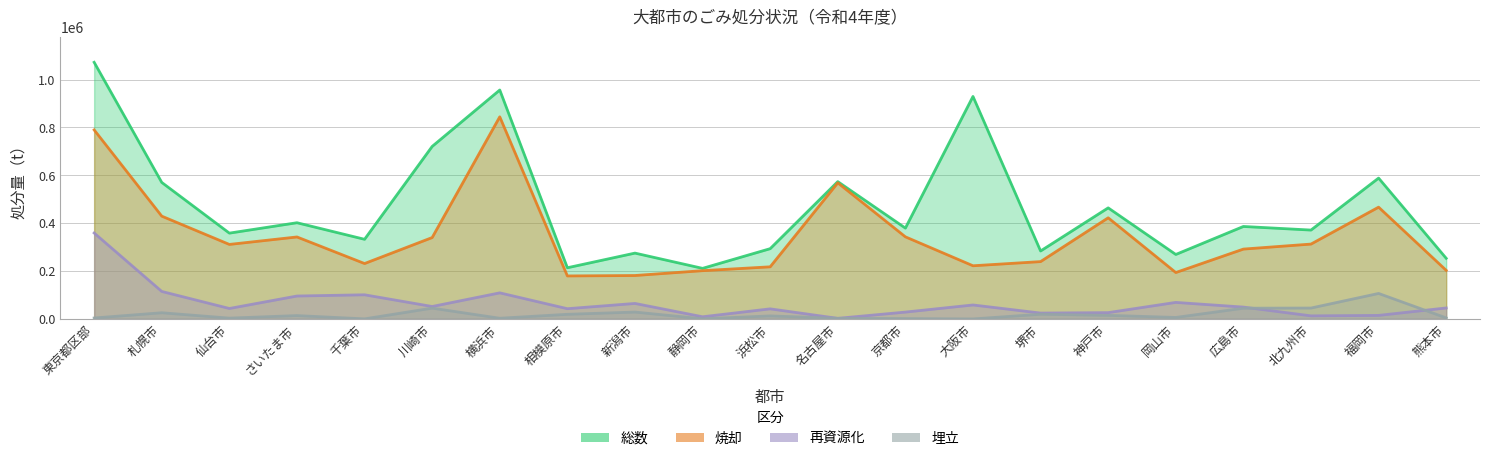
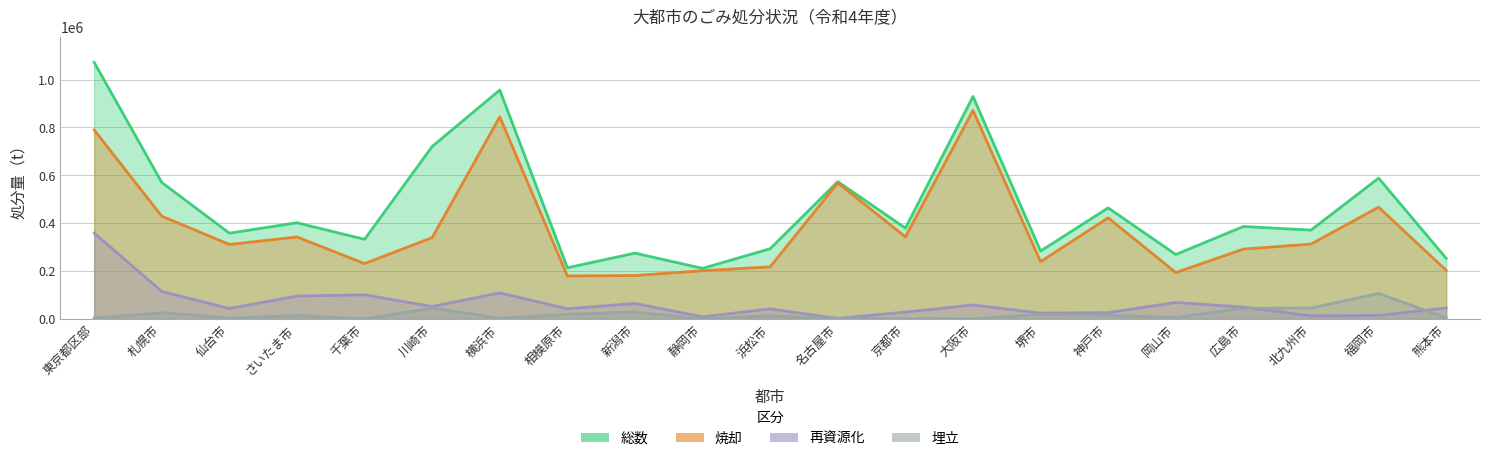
  {
    "総数": {
      "東京都区部": 1070000,
      "札幌市": 570000,
      "仙台市": 360000,
      "さいたま市": 400000,
      "千葉市": 330000,
      "川崎市": 720000,
      "横浜市": 960000,
      "相模原市": 210000,
      "新潟市": 280000,
      "浜松市": 290000,
      "京都市": 380000,
      "大阪市": 930000,
      "堺市": 280000,
      "神戸市": 460000,
      "岡山市": 270000,
      "広島市": 390000,
      "北九州市": 370000,
      "福岡市": 590000,
      "熊本市": 250000
    },
    "焼却": {
      "東京都区部": 790000,
      "札幌市": 430000,
      "仙台市": 310000,
      "さいたま市": 340000,
      "千葉市": 230000,
      "川崎市": 340000,
      "横浜市": 840000,
      "相模原市": 180000,
      "新潟市": 180000,
      "浜松市": 220000,
      "京都市": 340000,
-     "大阪市": 220000,
+     "大阪市": 870000,
      "堺市": 240000,
      "神戸市": 420000,
      "岡山市": 190000,
      "広島市": 290000,
      "北九州市": 310000,
      "福岡市": 470000,
      "熊本市": 200000
    }
  }
